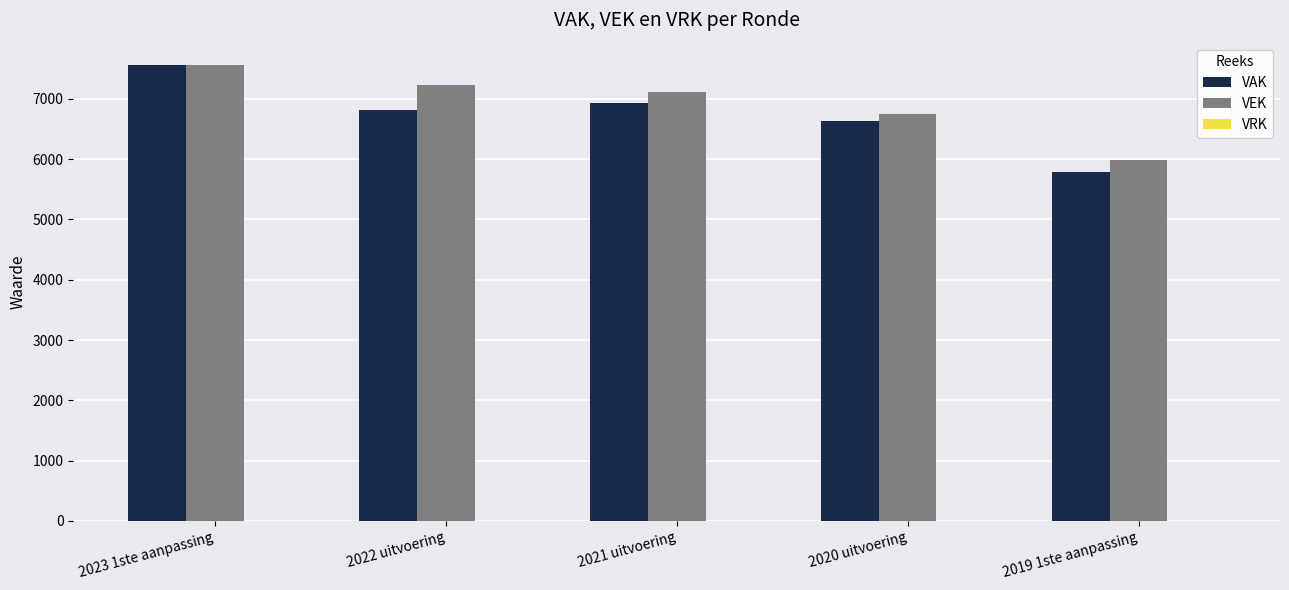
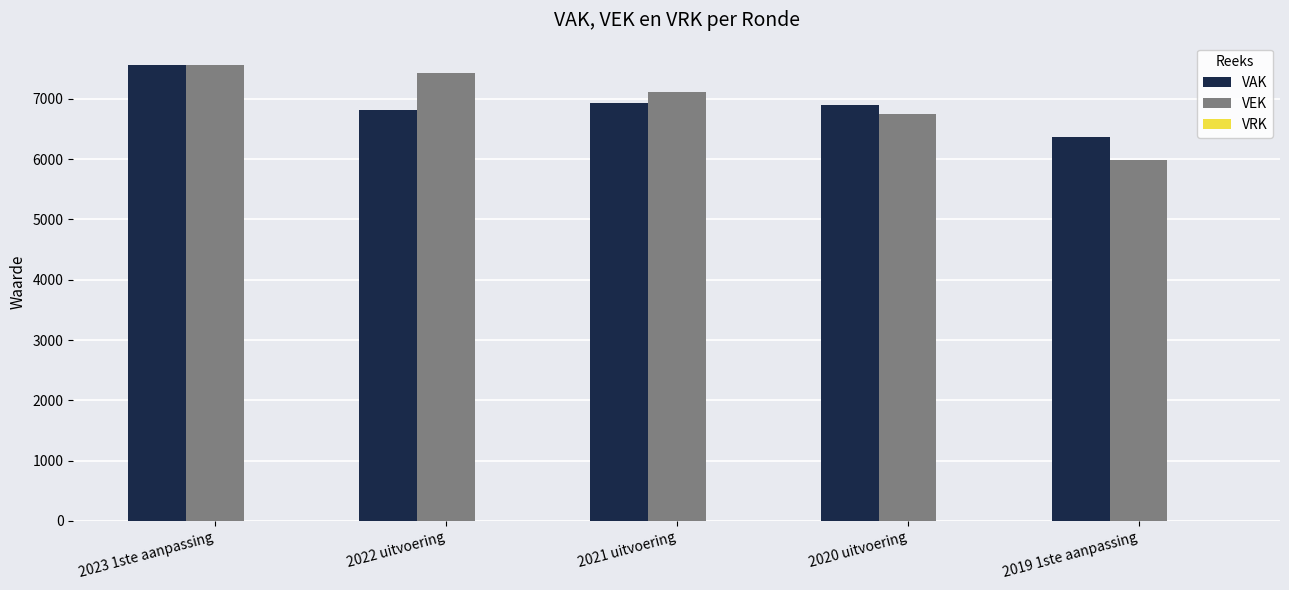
  {
    "VAK": {
      "2023 1ste aanpassing": 7600,
      "2022 uitvoering": 6800,
      "2021 uitvoering": 6900,
-     "2020 uitvoering": 6600,
-     "2019 1ste aanpassing": 5800
+     "2020 uitvoering": 6900,
+     "2019 1ste aanpassing": 6400
    },
    "VEK": {
      "2023 1ste aanpassing": 7600,
-     "2022 uitvoering": 7200,
+     "2022 uitvoering": 7400,
      "2021 uitvoering": 7100,
      "2020 uitvoering": 6800,
      "2019 1ste aanpassing": 6000
    },
    "VRK": {
      "2023 1ste aanpassing": 0,
      "2022 uitvoering": 0,
      "2021 uitvoering": 0,
      "2020 uitvoering": 0,
      "2019 1ste aanpassing": 0
    }
  }
